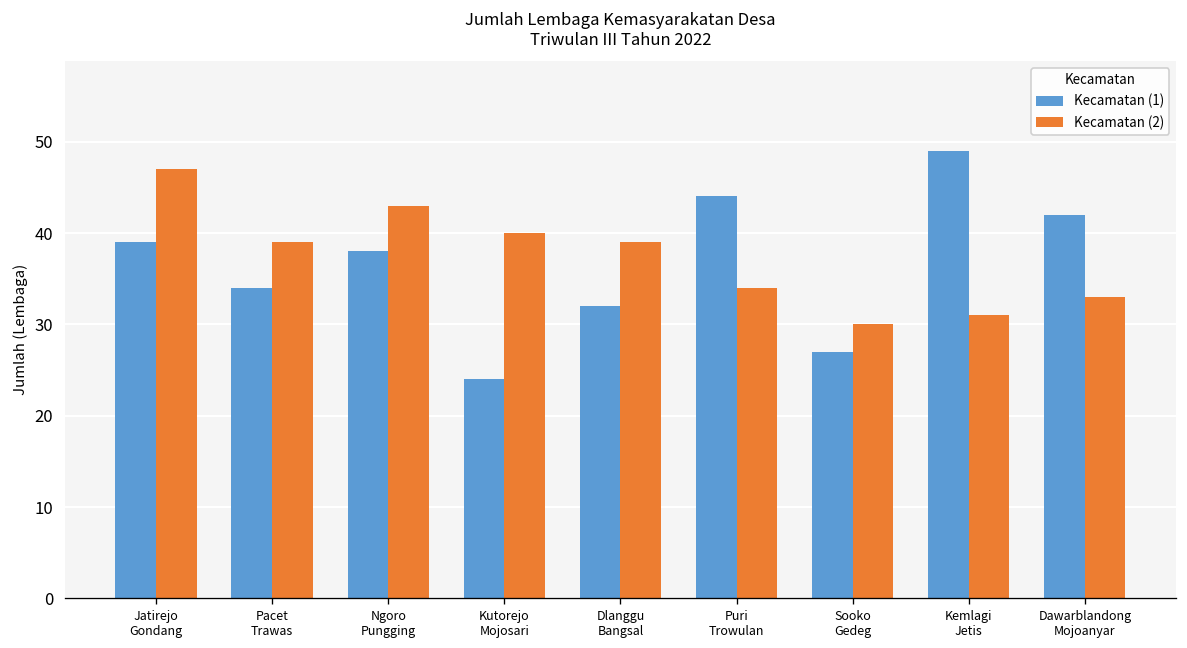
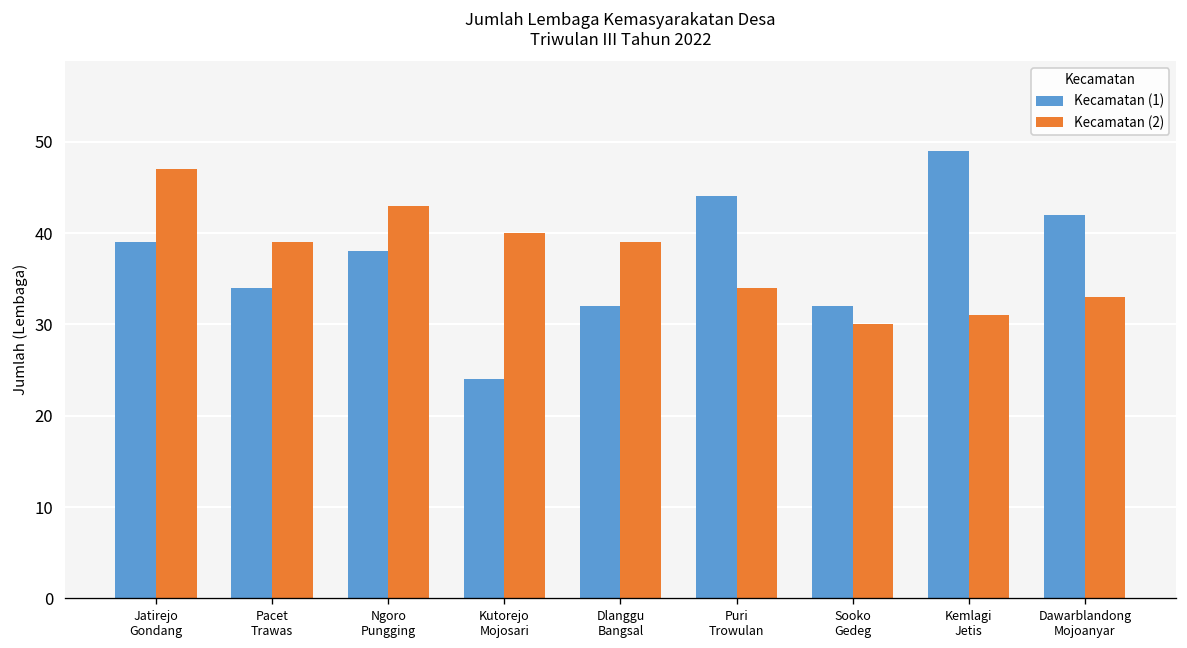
  {
    "Kecamatan (1)": {
      "Jatirejo Gondang": 39,
      "Pacet Trawas": 34,
      "Ngoro Pungging": 38,
      "Kutorejo Mojosari": 24,
      "Dlanggu Bangsal": 32,
      "Puri Trowulan": 44,
-     "Sooko Gedeg": 27,
+     "Sooko Gedeg": 32,
      "Kemlagi Jetis": 49,
      "Dawarblandong Mojoanyar": 42
    },
    "Kecamatan (2)": {
      "Jatirejo Gondang": 47,
      "Pacet Trawas": 39,
      "Ngoro Pungging": 43,
      "Kutorejo Mojosari": 40,
      "Dlanggu Bangsal": 39,
      "Puri Trowulan": 34,
      "Sooko Gedeg": 30,
      "Kemlagi Jetis": 31,
      "Dawarblandong Mojoanyar": 33
    }
  }
